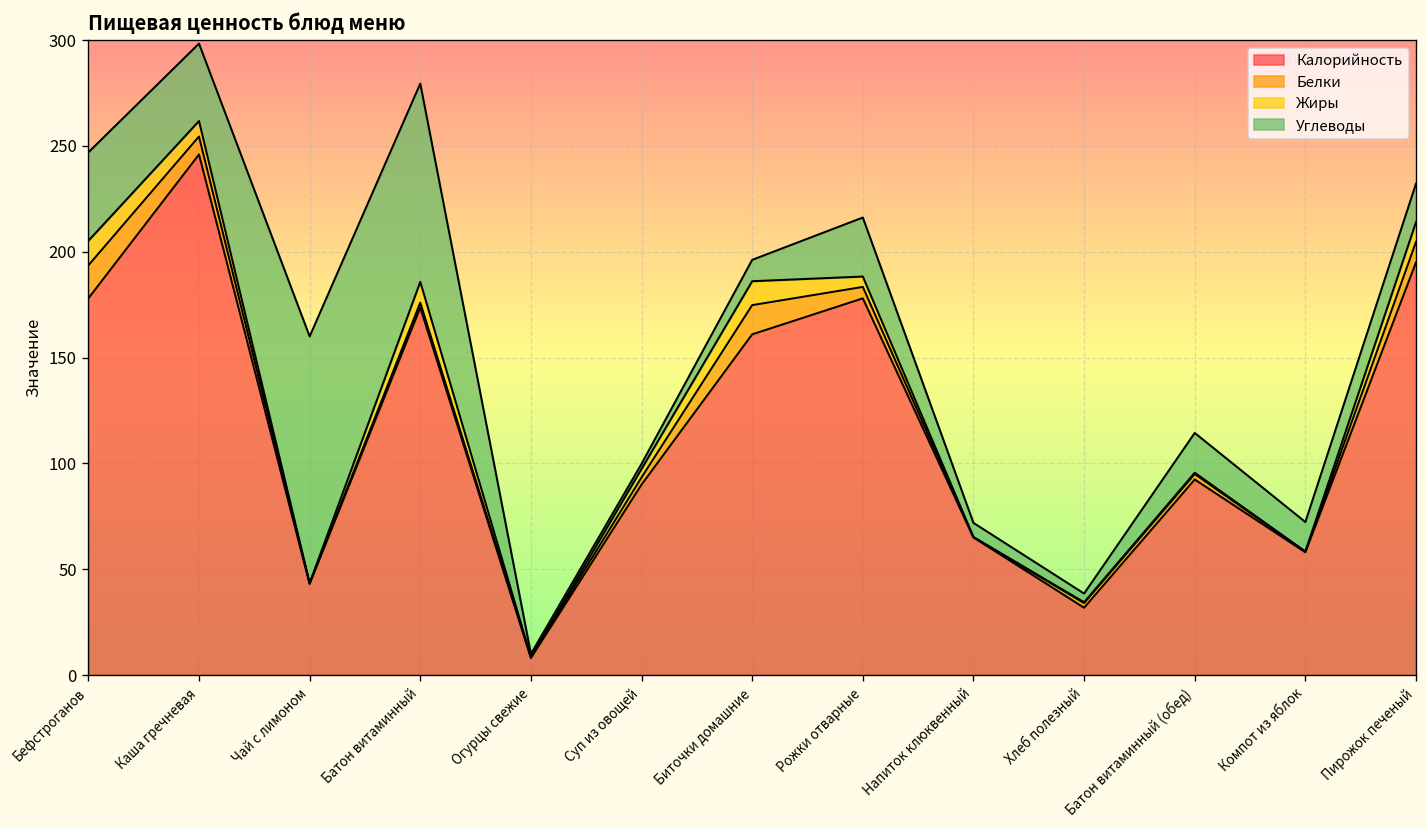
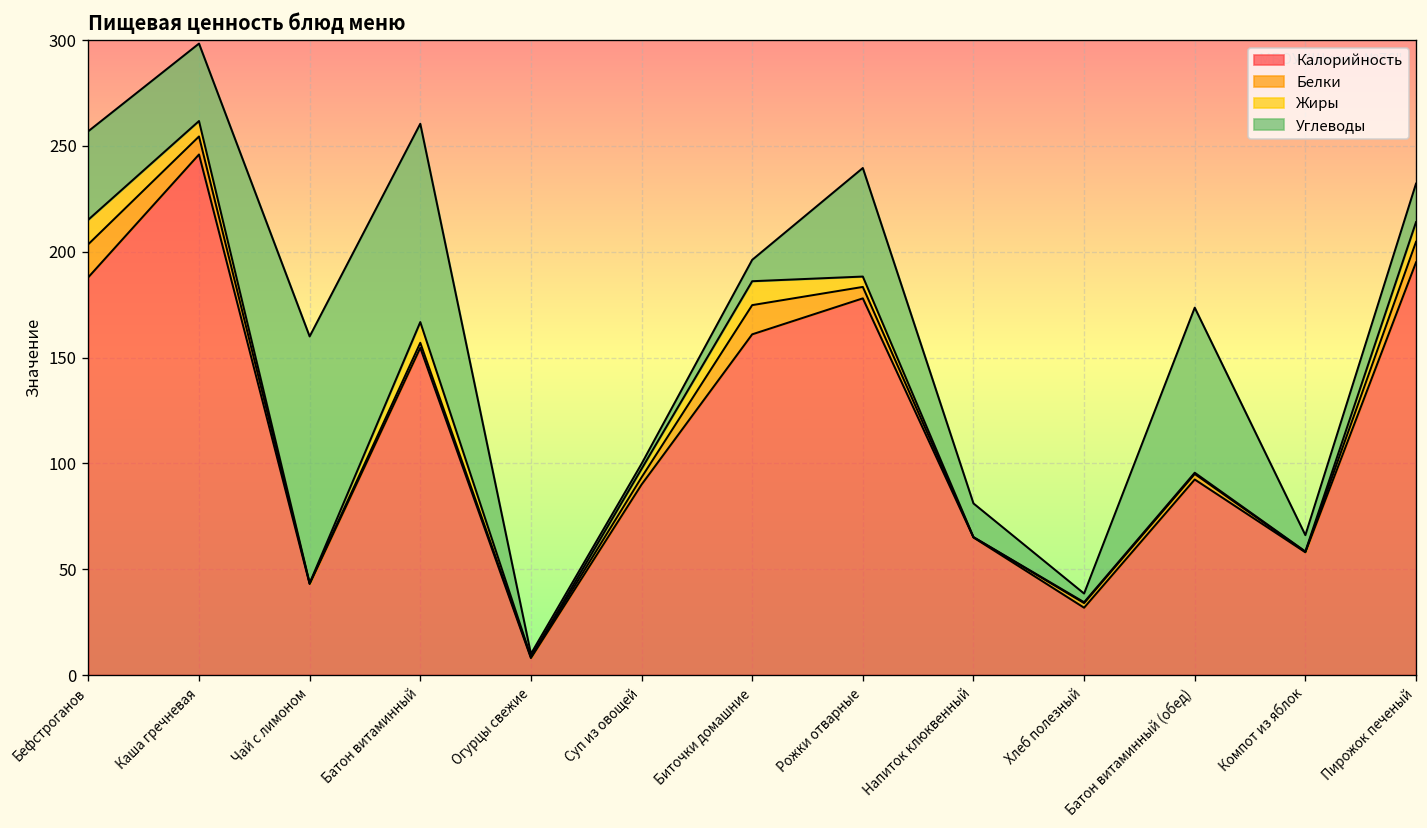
  {
    "Калорийность": {
-     "Бефстроганов": 178,
+     "Бефстроганов": 188,
      "Каша гречневая": 246,
-     "Батон витаминный": 174,
+     "Батон витаминный": 155,
      "Суп из овощей": 90,
      "Биточки домашние": 161,
      "Рожки отварные": 178,
      "Хлеб полезный": 32,
      "Батон витаминный (обед)": 92,
      "Пирожок печеный": 195
    },
    "Углеводы": {
      "Бефстроганов": 42,
      "Каша гречневая": 37,
      "Чай с лимоном": 117,
      "Батон витаминный": 94,
      "Огурцы свежие": 2,
      "Суп из овощей": 2,
      "Биточки домашние": 10,
-     "Рожки отварные": 28,
-     "Напиток клюквенный": 7,
+     "Рожки отварные": 51,
+     "Напиток клюквенный": 16,
      "Хлеб полезный": 4,
-     "Батон витаминный (обед)": 19,
-     "Компот из яблок": 14,
+     "Батон витаминный (обед)": 78,
+     "Компот из яблок": 8,
      "Пирожок печеный": 18
    }
  }
